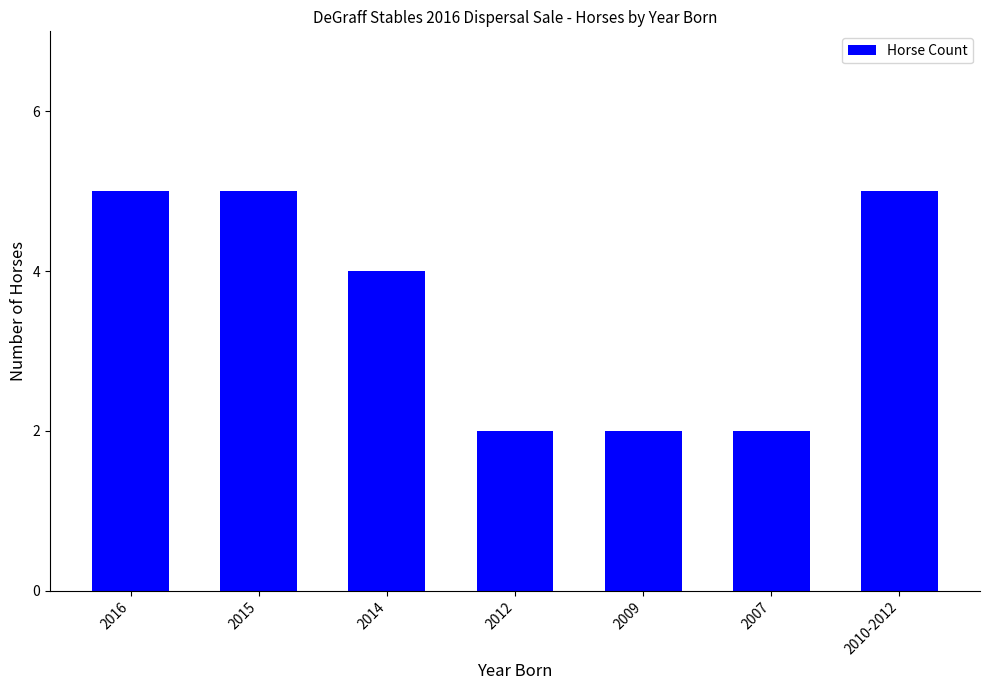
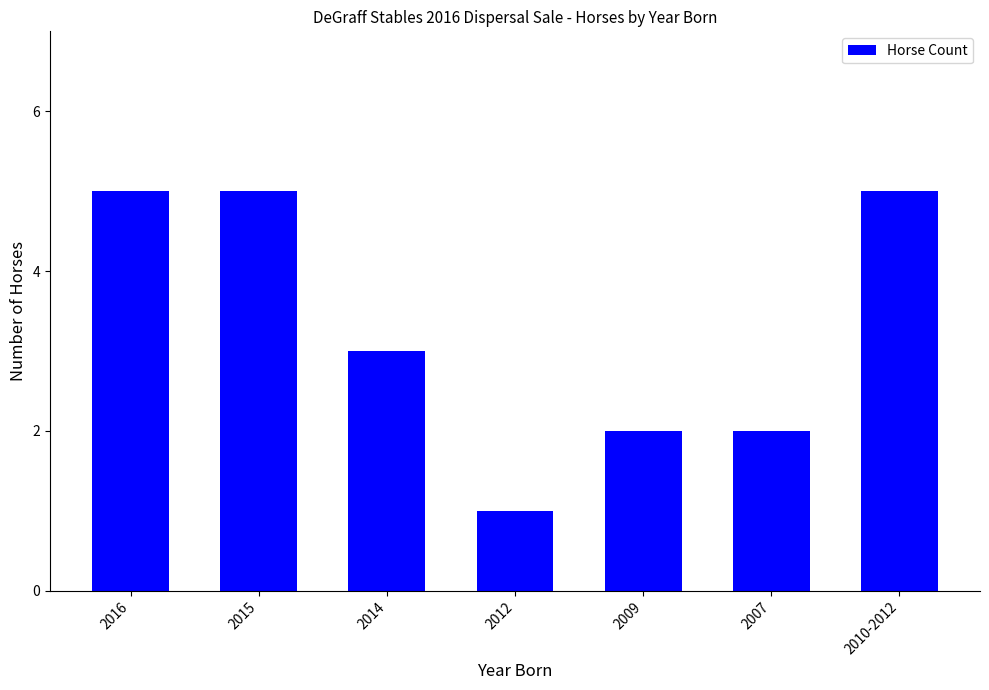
  {
    "2016": 5,
    "2015": 5,
-   "2014": 4,
-   "2012": 2,
+   "2014": 3,
+   "2012": 1,
    "2009": 2,
    "2007": 2,
    "2010-2012": 5
  }
